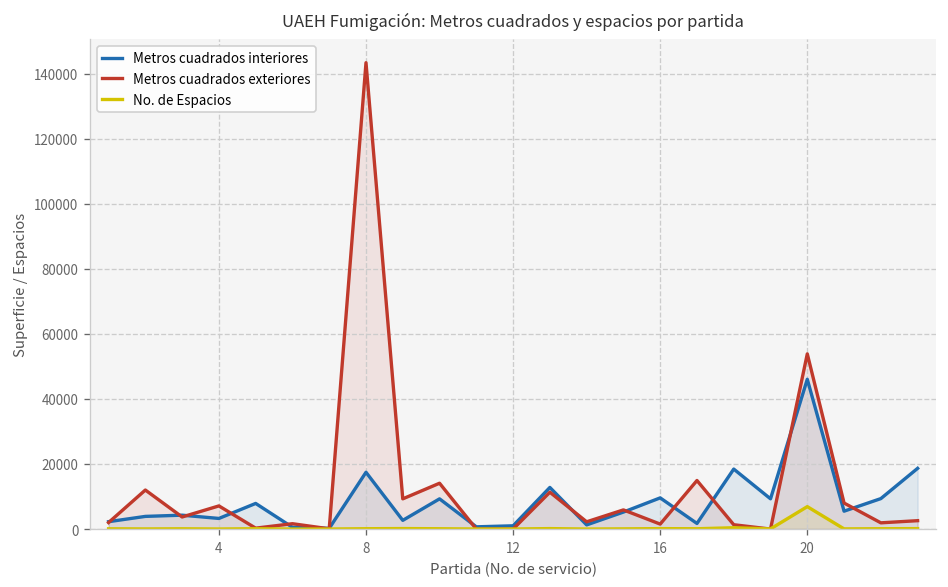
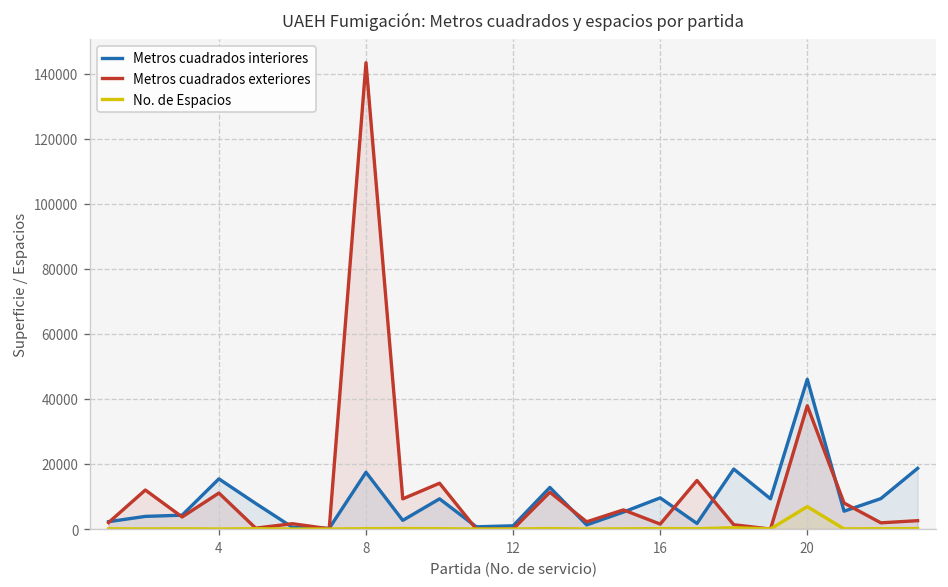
  {
    "Metros cuadrados interiores": {
-     "4": 3000,
+     "4": 15000,
      "8": 17000,
      "12": 1000,
      "16": 10000,
      "20": 46000
    },
    "Metros cuadrados exteriores": {
-     "4": 7000,
+     "4": 11000,
      "8": 143000,
      "16": 2000,
-     "20": 54000
+     "20": 38000
    },
    "No. de Espacios": {
      "4": 0,
      "8": 0,
      "16": 0,
      "20": 7000
    }
  }
